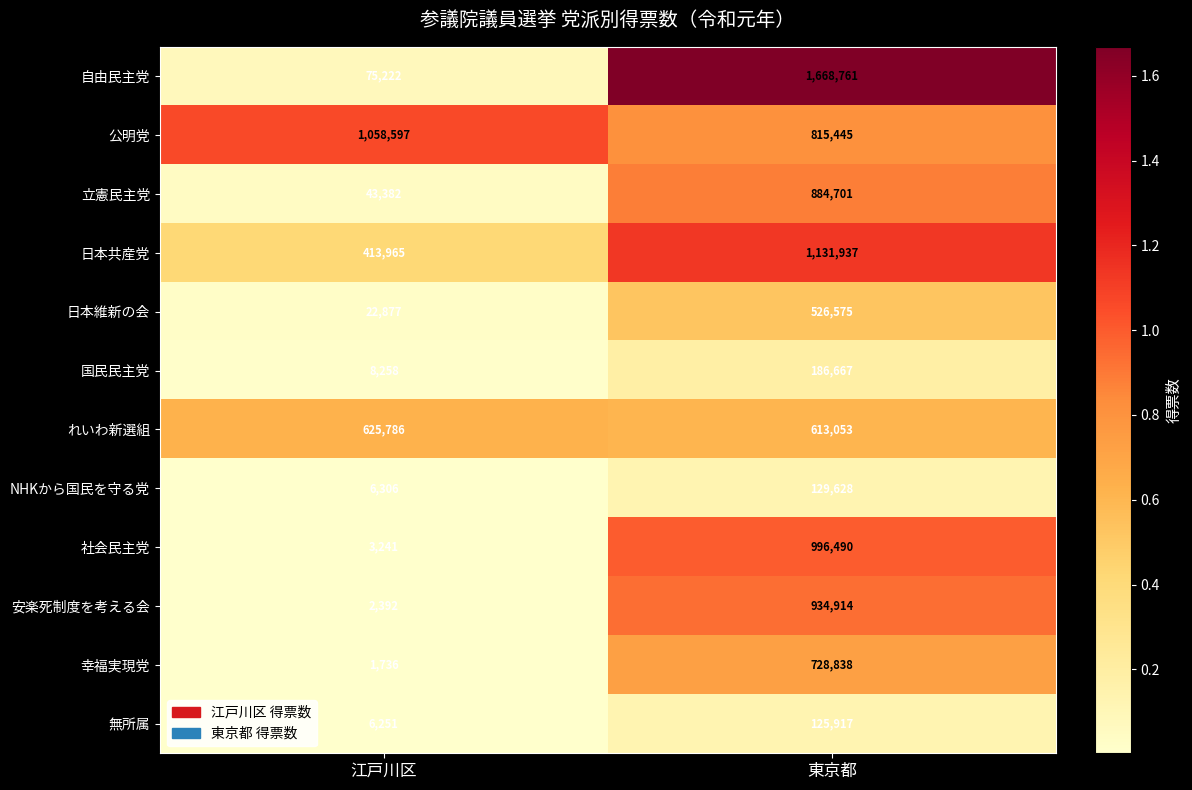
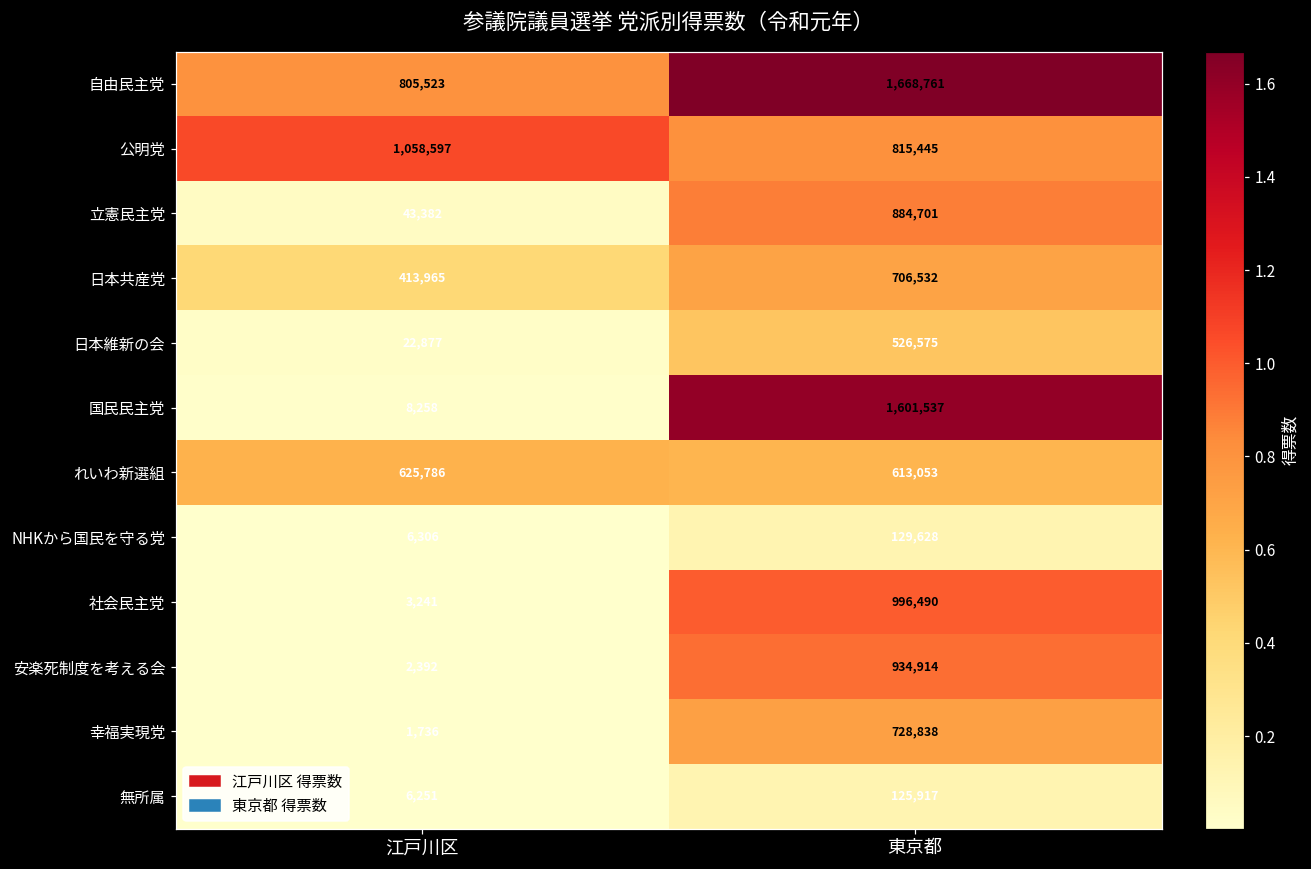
  {
    "自由民主党": {
-     "江戸川区": "75,222",
+     "江戸川区": "805,523",
      "東京都": "1,668,761"
    },
    "公明党": {
      "江戸川区": "1,058,597",
      "東京都": "815,445"
    },
    "立憲民主党": {
      "江戸川区": "43,382",
      "東京都": "884,701"
    },
    "日本共産党": {
      "江戸川区": "413,965",
-     "東京都": "1,131,937"
+     "東京都": "706,532"
    },
    "日本維新の会": {
      "江戸川区": "22,877",
      "東京都": "526,575"
    },
    "国民民主党": {
      "江戸川区": "8,258",
-     "東京都": "186,667"
+     "東京都": "1,601,537"
    },
    "れいわ新選組": {
      "江戸川区": "625,786",
      "東京都": "613,053"
    },
    "NHKから国民を守る党": {
      "江戸川区": "6,306",
      "東京都": "129,628"
    },
    "社会民主党": {
      "江戸川区": "3,241",
      "東京都": "996,490"
    },
    "安楽死制度を考える会": {
      "江戸川区": "2,392",
      "東京都": "934,914"
    },
    "幸福実現党": {
      "江戸川区": "1,736",
      "東京都": "728,838"
    },
    "無所属": {
      "江戸川区": "6,251",
      "東京都": "125,917"
    }
  }
